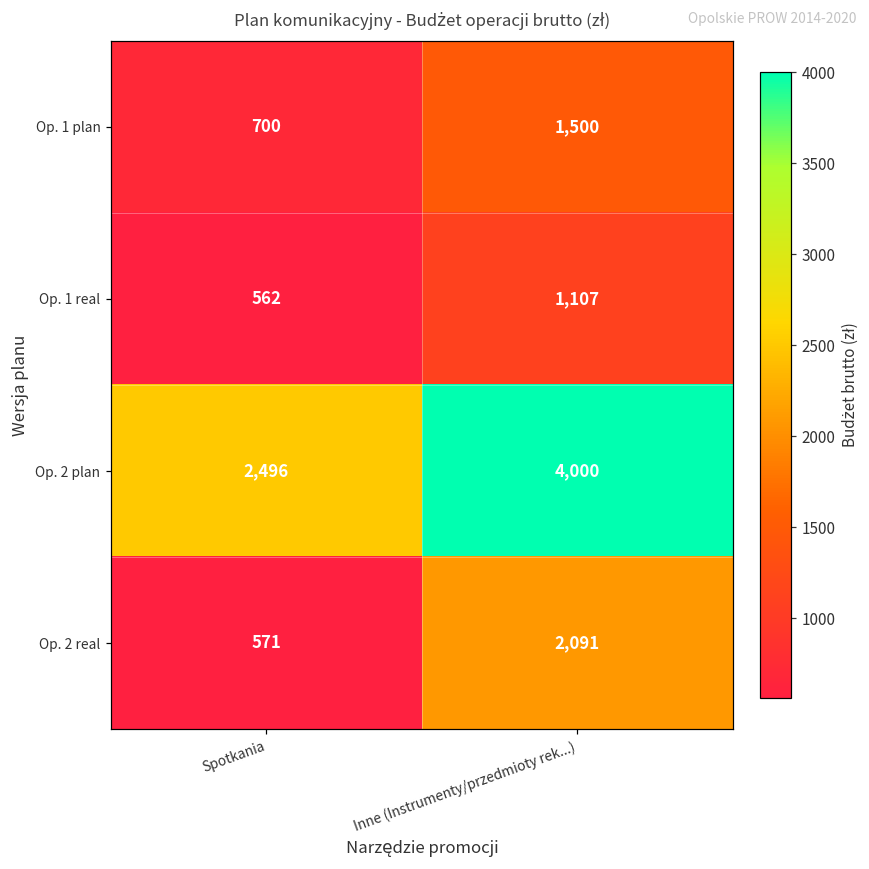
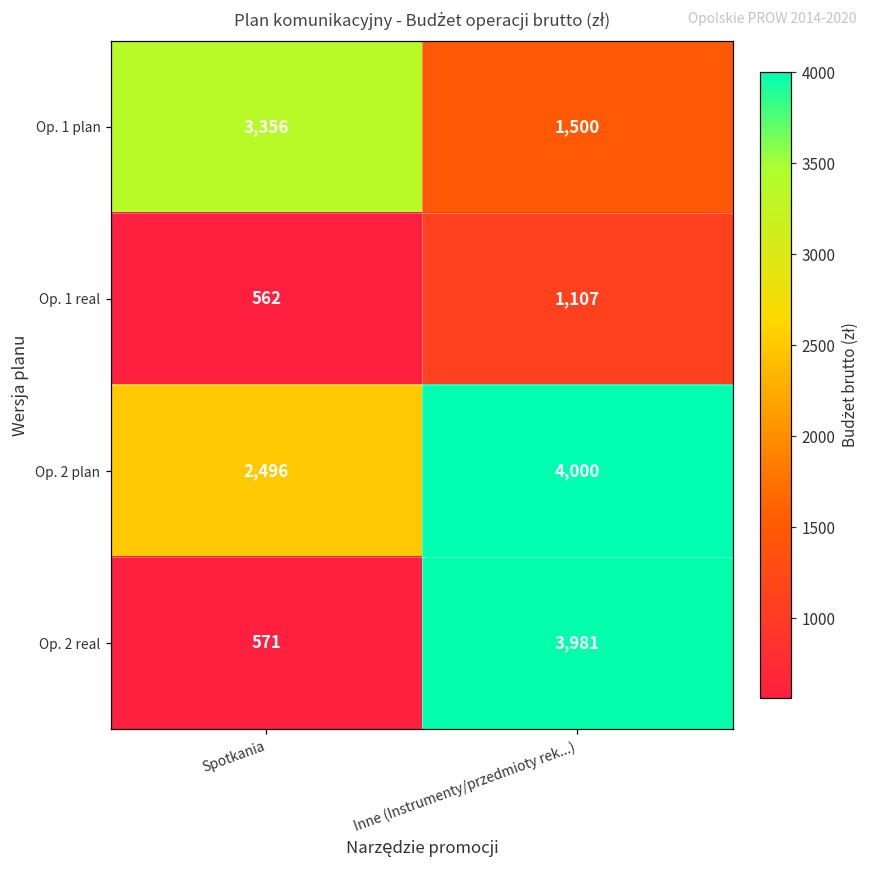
  {
    "Op. 1 plan": {
-     "Spotkania": "700"
+     "Spotkania": "3,356"
    },
    "Op. 2 real": {
-     "Inne (Instrumenty/przedmioty rek...)": "2,091"
+     "Inne (Instrumenty/przedmioty rek...)": "3,981"
    }
  }
